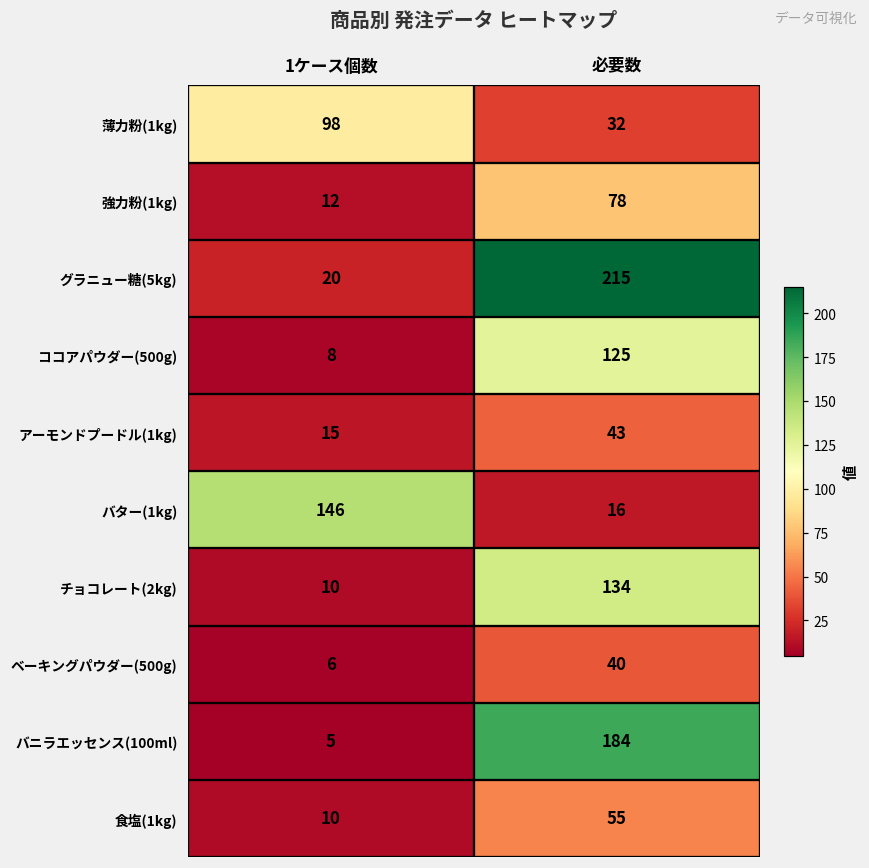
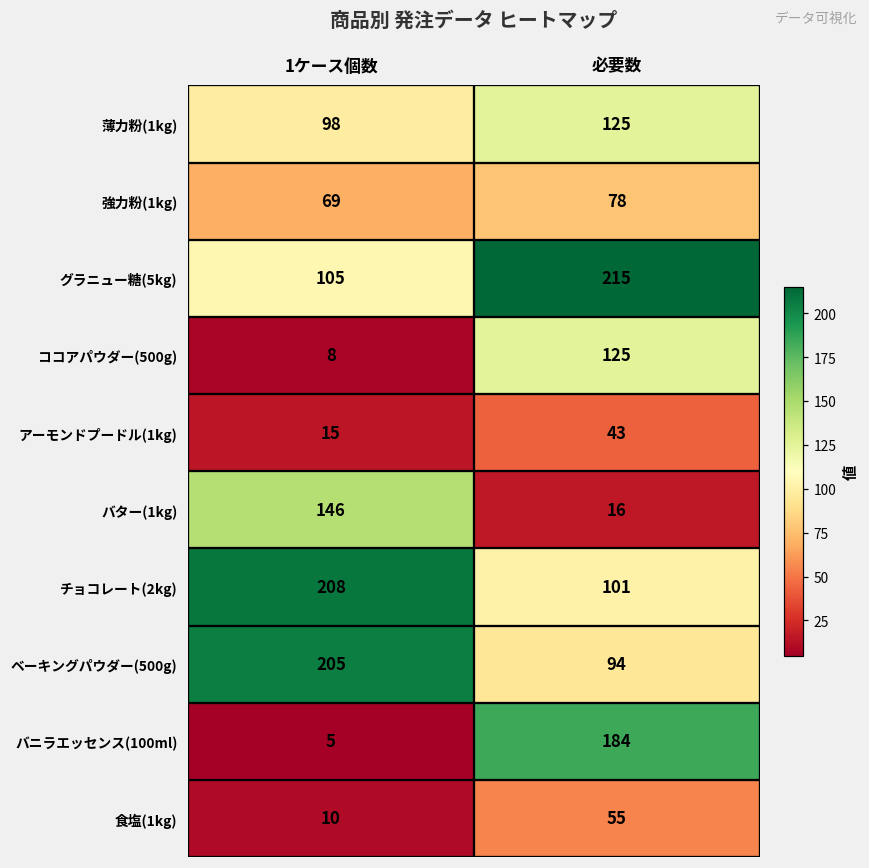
  {
    "薄力粉(1kg)": {
      "1ケース個数": 98,
-     "必要数": 32
+     "必要数": 125
    },
    "強力粉(1kg)": {
-     "1ケース個数": 12,
+     "1ケース個数": 69,
      "必要数": 78
    },
    "グラニュー糖(5kg)": {
-     "1ケース個数": 20,
+     "1ケース個数": 105,
      "必要数": 215
    },
    "ココアパウダー(500g)": {
      "1ケース個数": 8,
      "必要数": 125
    },
    "アーモンドプードル(1kg)": {
      "1ケース個数": 15,
      "必要数": 43
    },
    "バター(1kg)": {
      "1ケース個数": 146,
      "必要数": 16
    },
    "チョコレート(2kg)": {
-     "1ケース個数": 10,
-     "必要数": 134
+     "1ケース個数": 208,
+     "必要数": 101
    },
    "ベーキングパウダー(500g)": {
-     "1ケース個数": 6,
-     "必要数": 40
+     "1ケース個数": 205,
+     "必要数": 94
    },
    "バニラエッセンス(100ml)": {
      "1ケース個数": 5,
      "必要数": 184
    },
    "食塩(1kg)": {
      "1ケース個数": 10,
      "必要数": 55
    }
  }
